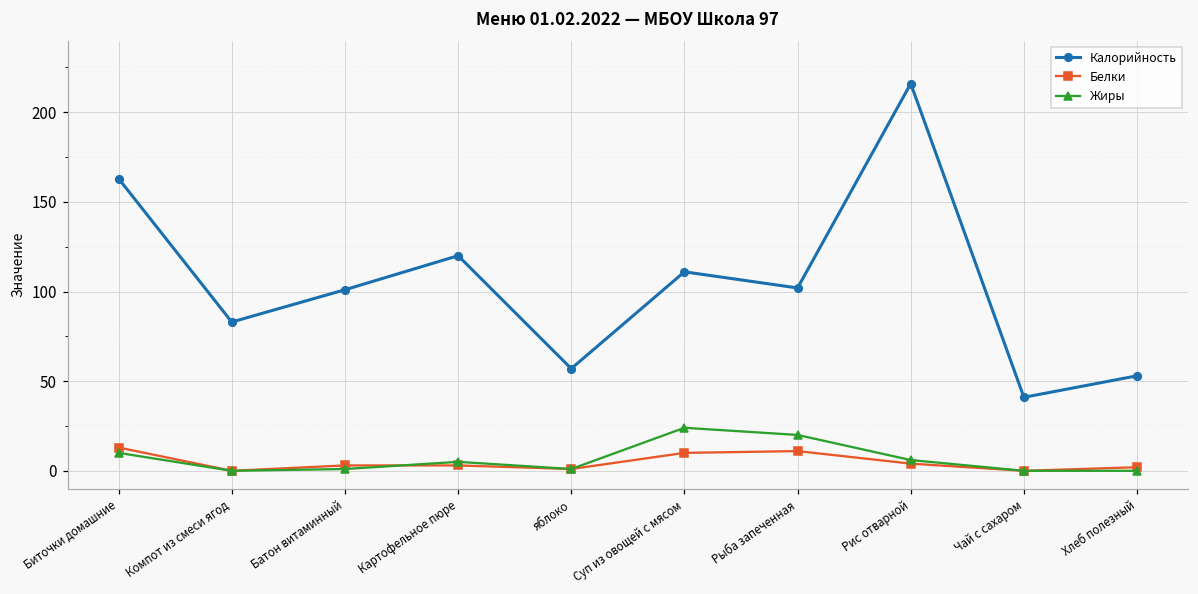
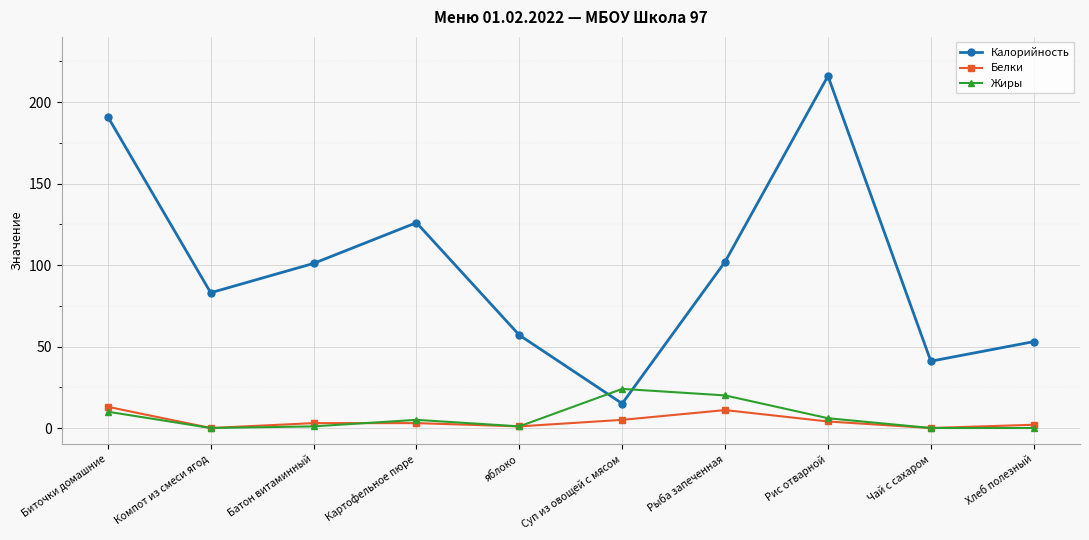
  {
    "Калорийность": {
-     "Биточки домашние": 163,
+     "Биточки домашние": 191,
      "Компот из смеси ягод": 83,
      "Батон витаминный": 101,
-     "Картофельное пюре": 120,
+     "Картофельное пюре": 126,
      "яблоко": 57,
-     "Суп из овощей с мясом": 111,
+     "Суп из овощей с мясом": 15,
      "Рыба запеченная": 102,
      "Рис отварной": 216,
      "Чай с сахаром": 41,
      "Хлеб полезный": 53
    },
    "Белки": {
      "Биточки домашние": 13,
      "Батон витаминный": 3,
      "Картофельное пюре": 3,
-     "Суп из овощей с мясом": 10,
+     "Суп из овощей с мясом": 5,
      "Рыба запеченная": 11,
      "Рис отварной": 4,
      "Хлеб полезный": 2
    },
    "Жиры": {
      "Биточки домашние": 10,
      "Батон витаминный": 1,
      "Картофельное пюре": 5,
      "Суп из овощей с мясом": 24,
      "Рыба запеченная": 20,
      "Рис отварной": 6,
      "Хлеб полезный": 0
    }
  }
